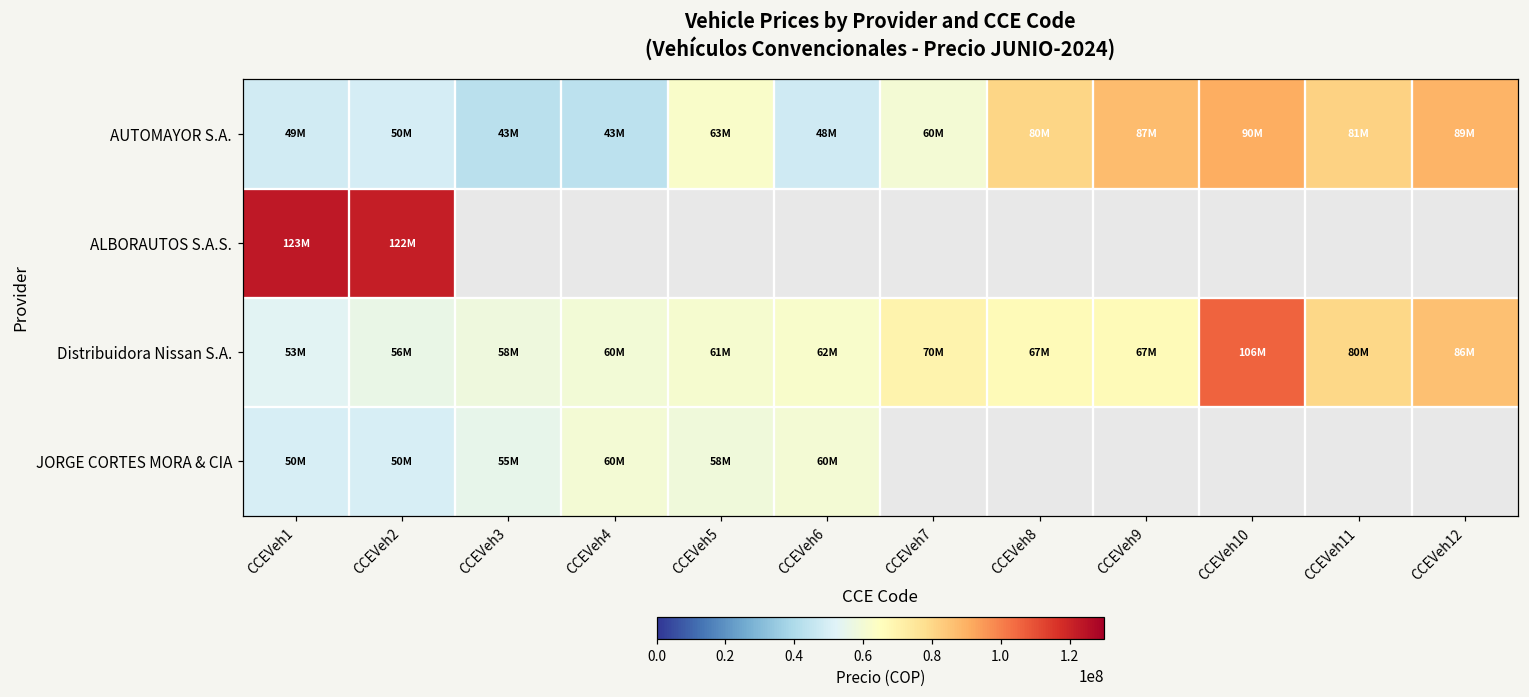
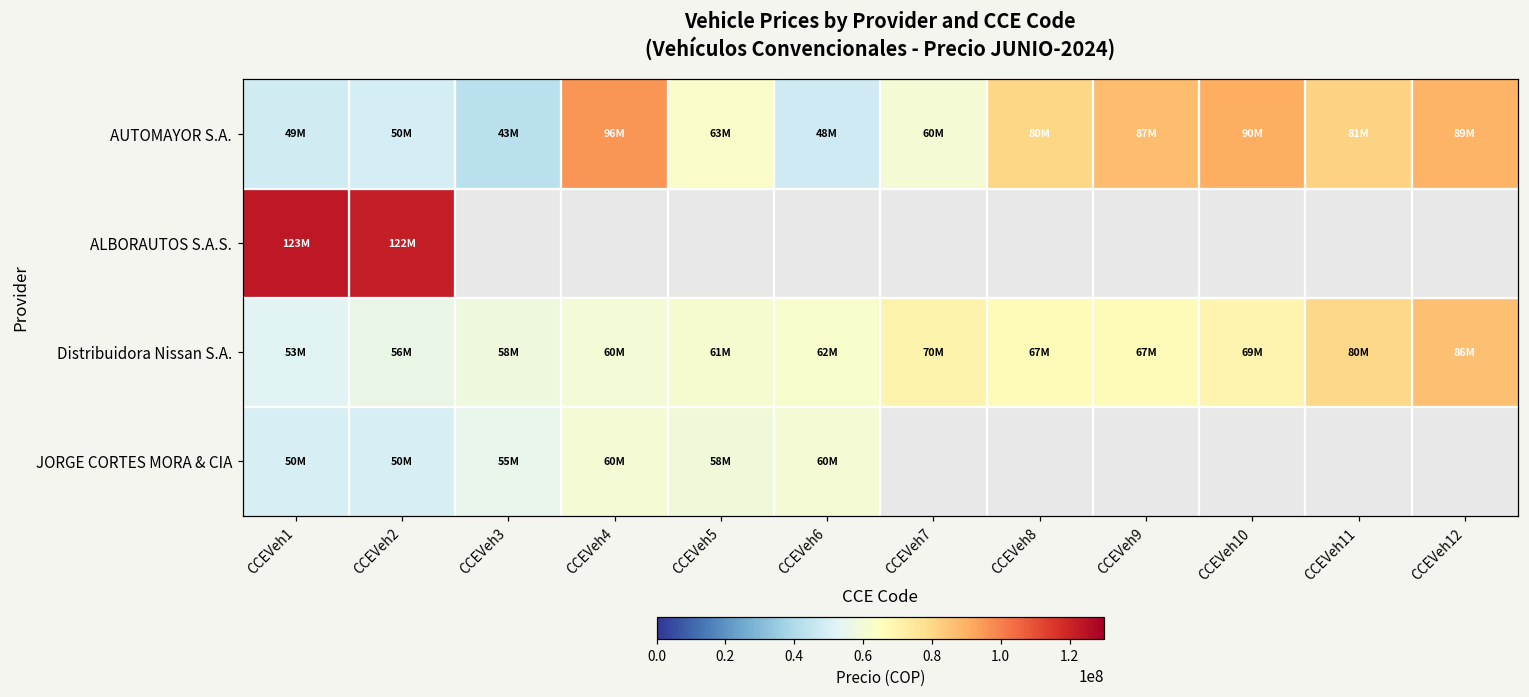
  {
    "AUTOMAYOR S.A.": {
      "CCEVeh1": "49M",
      "CCEVeh2": "50M",
      "CCEVeh3": "43M",
-     "CCEVeh4": "43M",
+     "CCEVeh4": "96M",
      "CCEVeh5": "63M",
      "CCEVeh6": "48M",
      "CCEVeh7": "60M",
      "CCEVeh8": "80M",
      "CCEVeh9": "87M",
      "CCEVeh10": "90M",
      "CCEVeh11": "81M",
      "CCEVeh12": "89M"
    },
    "ALBORAUTOS S.A.S.": {
      "CCEVeh1": "123M",
      "CCEVeh2": "122M"
    },
    "Distribuidora Nissan S.A.": {
      "CCEVeh1": "53M",
      "CCEVeh2": "56M",
      "CCEVeh3": "58M",
      "CCEVeh4": "60M",
      "CCEVeh5": "61M",
      "CCEVeh6": "62M",
      "CCEVeh7": "70M",
      "CCEVeh8": "67M",
      "CCEVeh9": "67M",
-     "CCEVeh10": "106M",
+     "CCEVeh10": "69M",
      "CCEVeh11": "80M",
      "CCEVeh12": "86M"
    },
    "JORGE CORTES MORA & CIA": {
      "CCEVeh1": "50M",
      "CCEVeh2": "50M",
      "CCEVeh3": "55M",
      "CCEVeh4": "60M",
      "CCEVeh5": "58M",
      "CCEVeh6": "60M"
    }
  }
